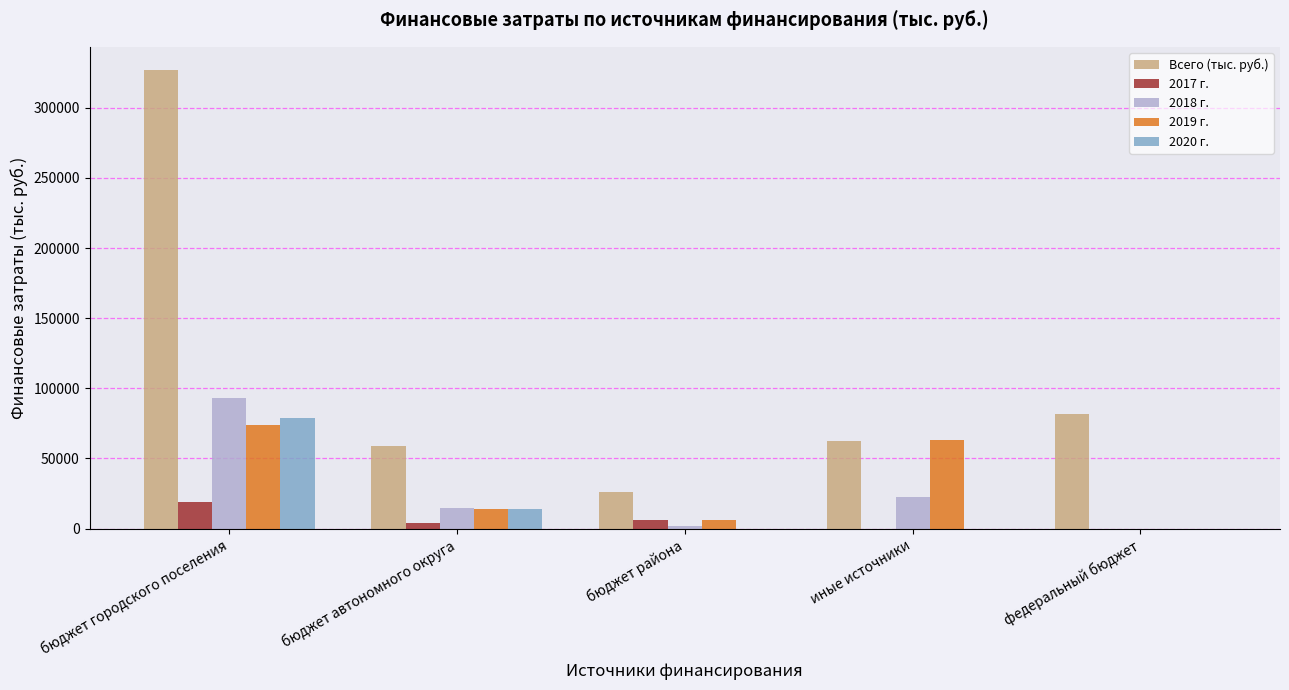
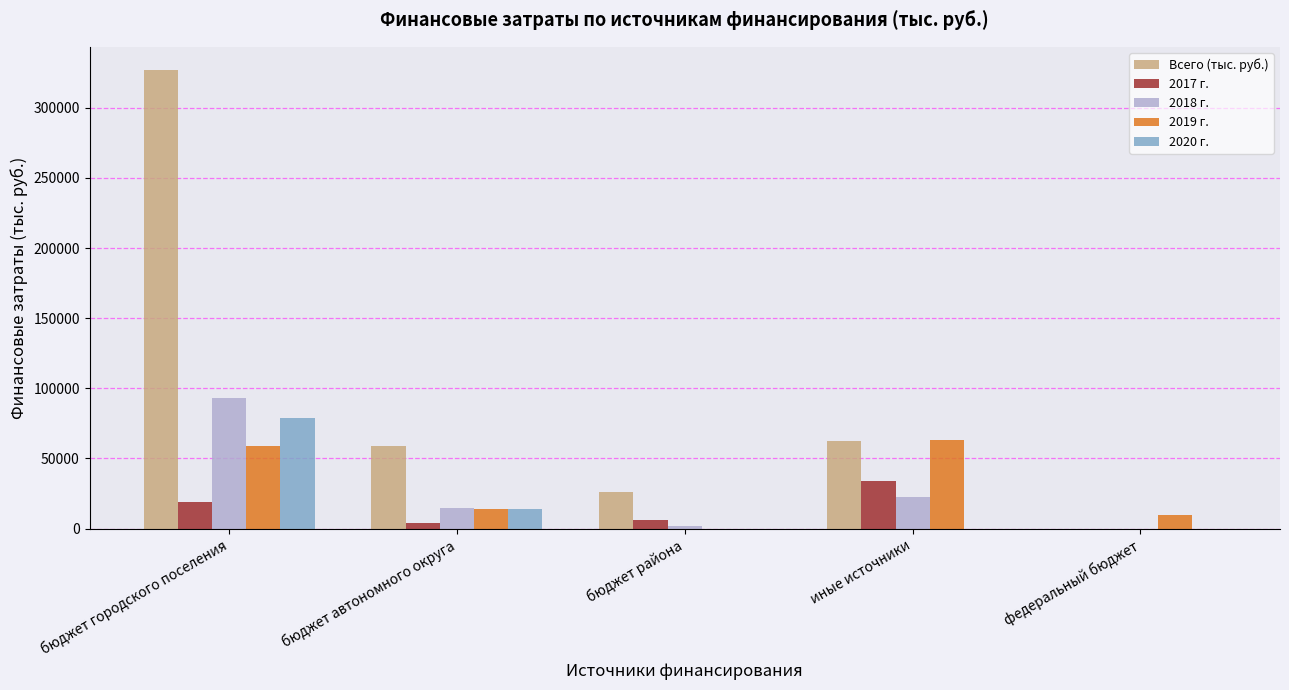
  {
    "Всего (тыс. руб.)": {
      "бюджет городского поселения": 327000,
      "бюджет автономного округа": 59000,
      "бюджет района": 26000,
      "иные источники": 62000,
-     "федеральный бюджет": 82000
+     "федеральный бюджет": 0
    },
    "2017 г.": {
      "бюджет городского поселения": 19000,
      "бюджет автономного округа": 4000,
      "бюджет района": 6000,
-     "иные источники": 0,
+     "иные источники": 34000,
      "федеральный бюджет": 0
    },
    "2019 г.": {
-     "бюджет городского поселения": 74000,
+     "бюджет городского поселения": 59000,
      "бюджет автономного округа": 14000,
-     "бюджет района": 6000,
+     "бюджет района": 0,
      "иные источники": 63000,
-     "федеральный бюджет": 0
+     "федеральный бюджет": 10000
    }
  }
